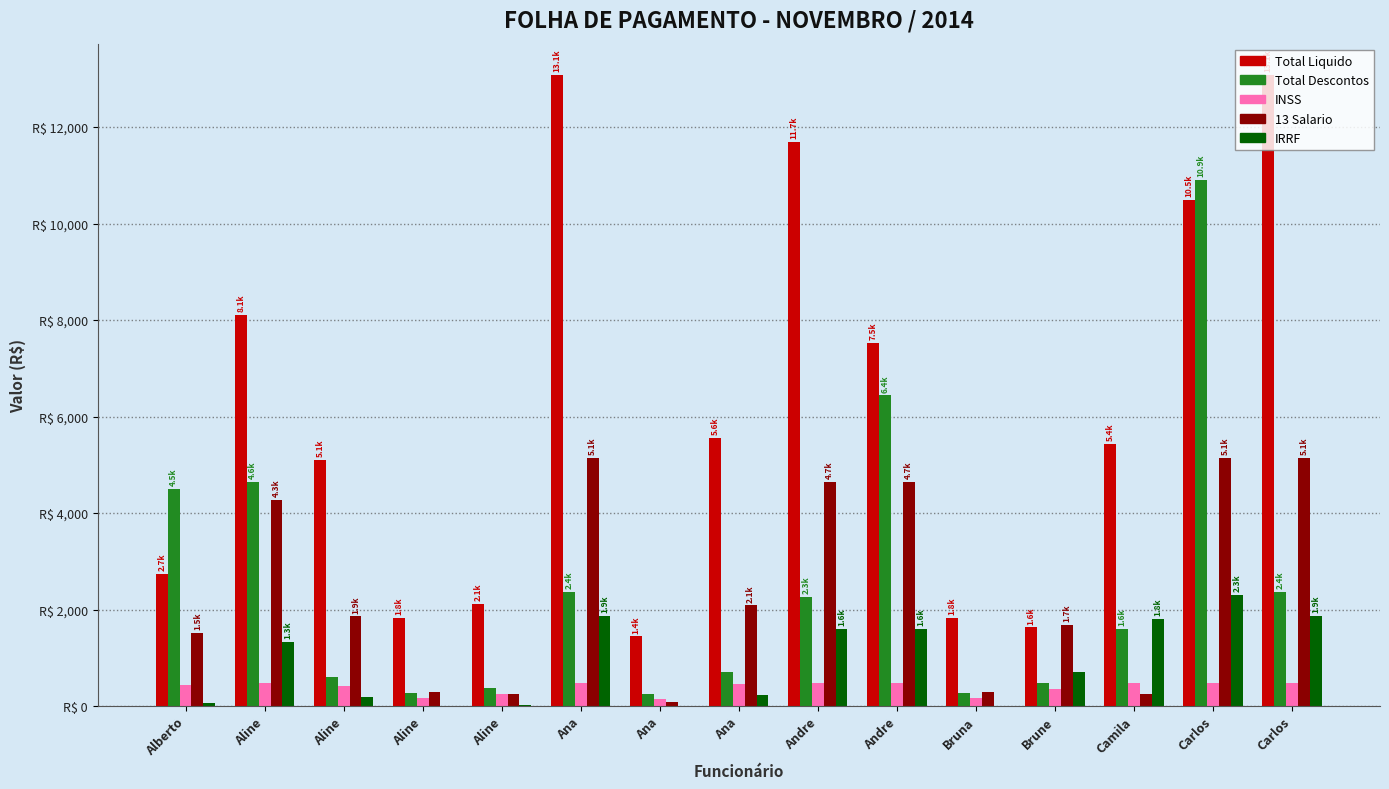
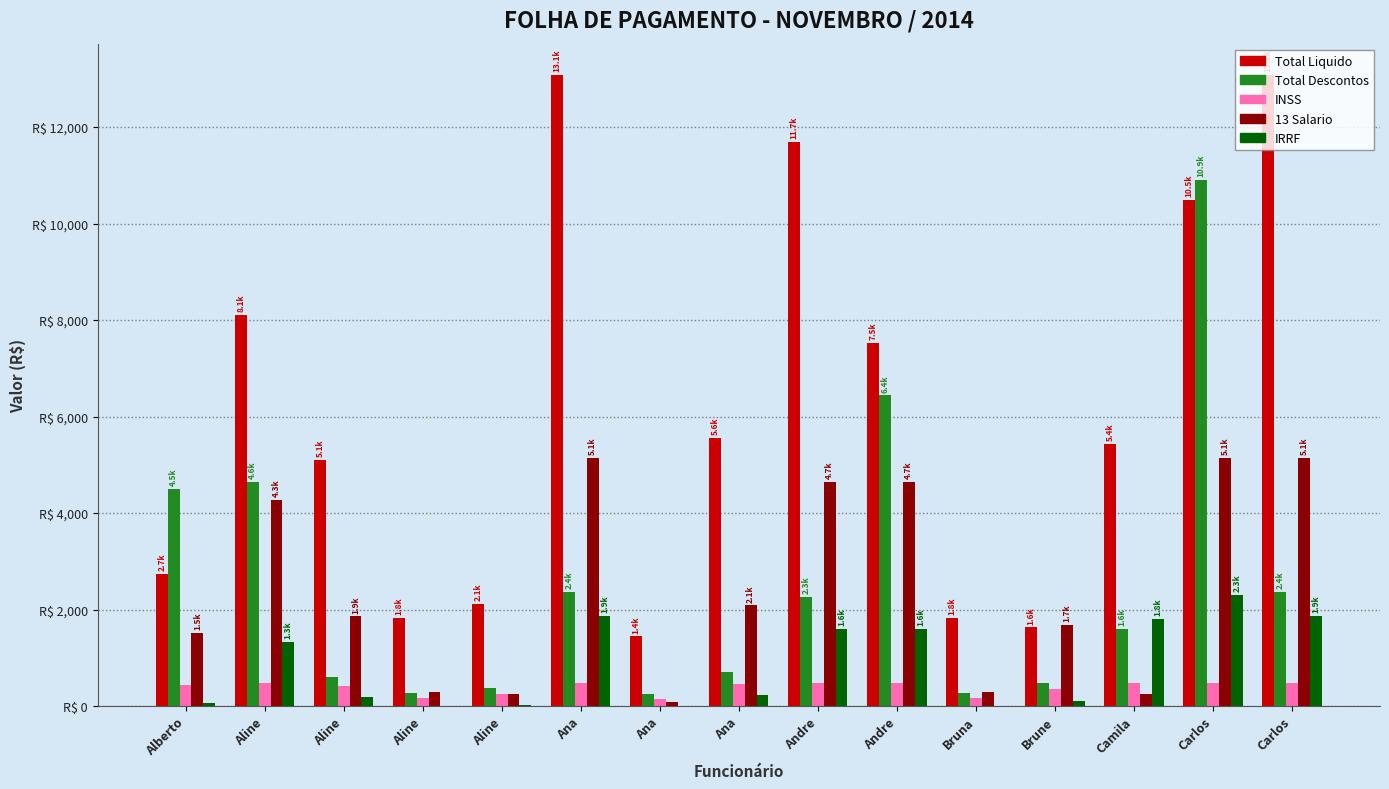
  {
    "Total Liquido": {
      "Alberto": "2.7k",
      "Bruna": "1.8k",
      "Brune": "1.6k",
      "Camila": "5.4k"
    },
    "Total Descontos": {
      "Alberto": "4.5k",
      "Camila": "1.6k"
    },
    "INSS": {
      "Alberto": "R$ 400",
      "Bruna": "R$ 200",
      "Brune": "R$ 400",
      "Camila": "R$ 500"
    },
    "13 Salario": {
      "Alberto": "1.5k",
      "Brune": "1.7k"
    },
    "IRRF": {
      "Alberto": "R$ 100",
      "Bruna": "R$ 0",
-     "Brune": "R$ 700"
+     "Brune": "R$ 100"
    }
  }
